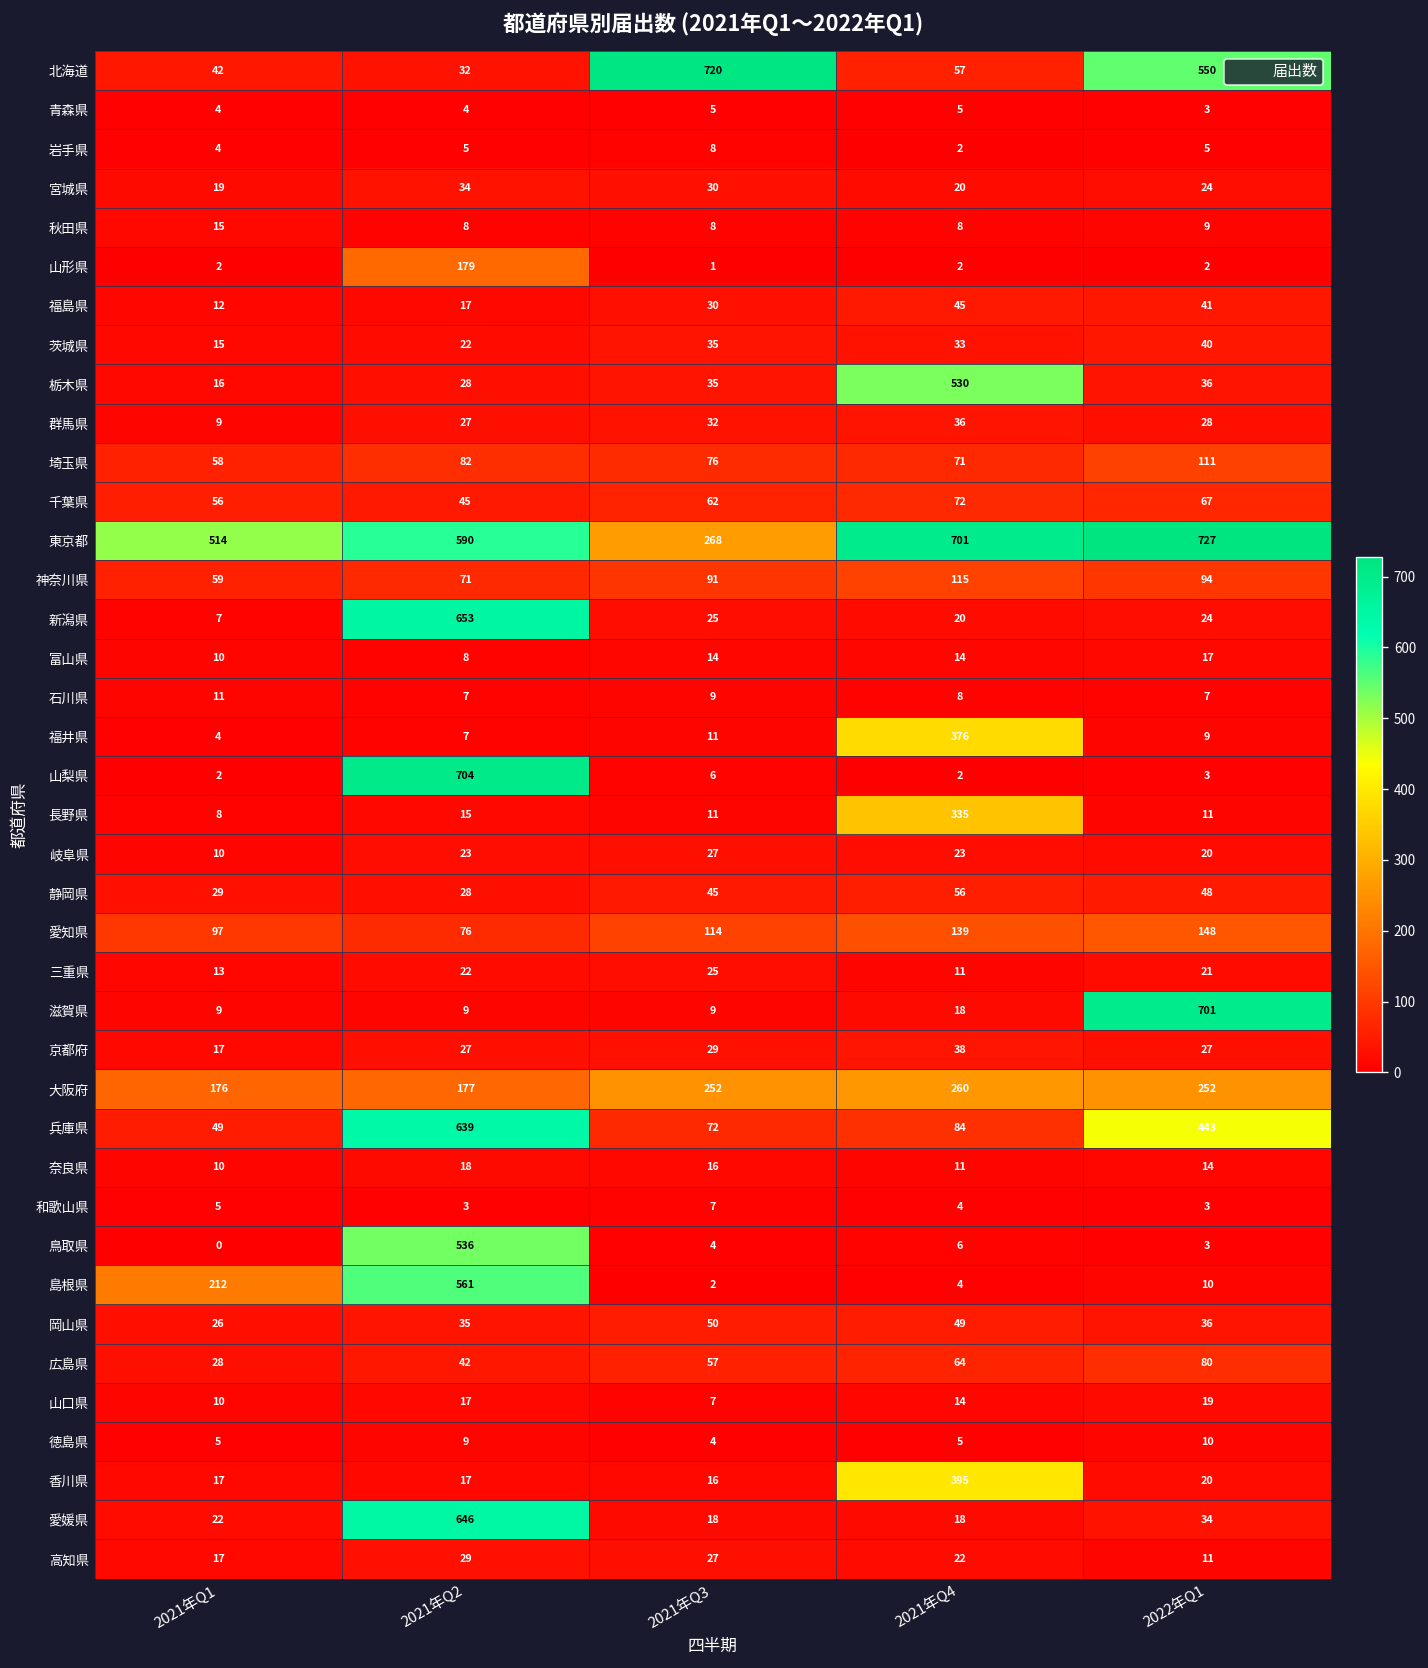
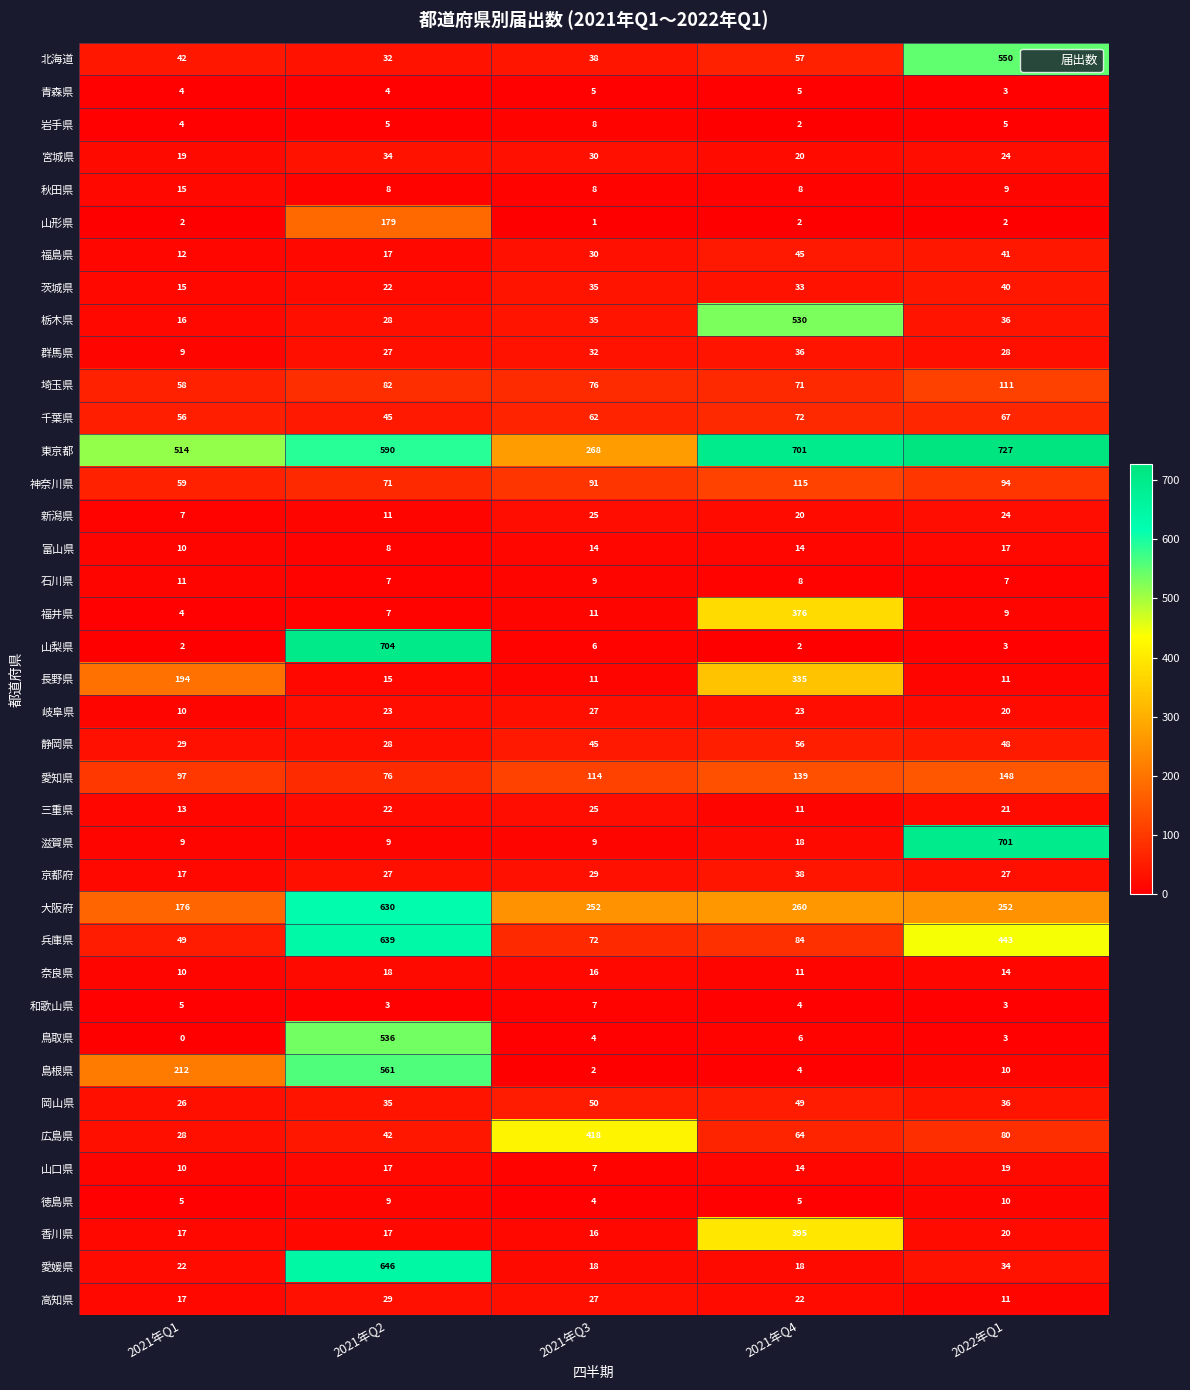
  {
    "北海道": {
      "2021年Q1": 42,
      "2021年Q2": 32,
-     "2021年Q3": 720,
+     "2021年Q3": 38,
      "2021年Q4": 57,
      "2022年Q1": 550
    },
    "青森県": {
      "2021年Q1": 4,
      "2021年Q2": 4,
      "2021年Q3": 5,
      "2021年Q4": 5,
      "2022年Q1": 3
    },
    "岩手県": {
      "2021年Q1": 4,
      "2021年Q2": 5,
      "2021年Q3": 8,
      "2021年Q4": 2,
      "2022年Q1": 5
    },
    "宮城県": {
      "2021年Q1": 19,
      "2021年Q2": 34,
      "2021年Q3": 30,
      "2021年Q4": 20,
      "2022年Q1": 24
    },
    "秋田県": {
      "2021年Q1": 15,
      "2021年Q2": 8,
      "2021年Q3": 8,
      "2021年Q4": 8,
      "2022年Q1": 9
    },
    "山形県": {
      "2021年Q1": 2,
      "2021年Q2": 179,
      "2021年Q3": 1,
      "2021年Q4": 2,
      "2022年Q1": 2
    },
    "福島県": {
      "2021年Q1": 12,
      "2021年Q2": 17,
      "2021年Q3": 30,
      "2021年Q4": 45,
      "2022年Q1": 41
    },
    "茨城県": {
      "2021年Q1": 15,
      "2021年Q2": 22,
      "2021年Q3": 35,
      "2021年Q4": 33,
      "2022年Q1": 40
    },
    "栃木県": {
      "2021年Q1": 16,
      "2021年Q2": 28,
      "2021年Q3": 35,
      "2021年Q4": 530,
      "2022年Q1": 36
    },
    "群馬県": {
      "2021年Q1": 9,
      "2021年Q2": 27,
      "2021年Q3": 32,
      "2021年Q4": 36,
      "2022年Q1": 28
    },
    "埼玉県": {
      "2021年Q1": 58,
      "2021年Q2": 82,
      "2021年Q3": 76,
      "2021年Q4": 71,
      "2022年Q1": 111
    },
    "千葉県": {
      "2021年Q1": 56,
      "2021年Q2": 45,
      "2021年Q3": 62,
      "2021年Q4": 72,
      "2022年Q1": 67
    },
    "東京都": {
      "2021年Q1": 514,
      "2021年Q2": 590,
      "2021年Q3": 268,
      "2021年Q4": 701,
      "2022年Q1": 727
    },
    "神奈川県": {
      "2021年Q1": 59,
      "2021年Q2": 71,
      "2021年Q3": 91,
      "2021年Q4": 115,
      "2022年Q1": 94
    },
    "新潟県": {
      "2021年Q1": 7,
-     "2021年Q2": 653,
+     "2021年Q2": 11,
      "2021年Q3": 25,
      "2021年Q4": 20,
      "2022年Q1": 24
    },
    "富山県": {
      "2021年Q1": 10,
      "2021年Q2": 8,
      "2021年Q3": 14,
      "2021年Q4": 14,
      "2022年Q1": 17
    },
    "石川県": {
      "2021年Q1": 11,
      "2021年Q2": 7,
      "2021年Q3": 9,
      "2021年Q4": 8,
      "2022年Q1": 7
    },
    "福井県": {
      "2021年Q1": 4,
      "2021年Q2": 7,
      "2021年Q3": 11,
      "2021年Q4": 376,
      "2022年Q1": 9
    },
    "山梨県": {
      "2021年Q1": 2,
      "2021年Q2": 704,
      "2021年Q3": 6,
      "2021年Q4": 2,
      "2022年Q1": 3
    },
    "長野県": {
-     "2021年Q1": 8,
+     "2021年Q1": 194,
      "2021年Q2": 15,
      "2021年Q3": 11,
      "2021年Q4": 335,
      "2022年Q1": 11
    },
    "岐阜県": {
      "2021年Q1": 10,
      "2021年Q2": 23,
      "2021年Q3": 27,
      "2021年Q4": 23,
      "2022年Q1": 20
    },
    "静岡県": {
      "2021年Q1": 29,
      "2021年Q2": 28,
      "2021年Q3": 45,
      "2021年Q4": 56,
      "2022年Q1": 48
    },
    "愛知県": {
      "2021年Q1": 97,
      "2021年Q2": 76,
      "2021年Q3": 114,
      "2021年Q4": 139,
      "2022年Q1": 148
    },
    "三重県": {
      "2021年Q1": 13,
      "2021年Q2": 22,
      "2021年Q3": 25,
      "2021年Q4": 11,
      "2022年Q1": 21
    },
    "滋賀県": {
      "2021年Q1": 9,
      "2021年Q2": 9,
      "2021年Q3": 9,
      "2021年Q4": 18,
      "2022年Q1": 701
    },
    "京都府": {
      "2021年Q1": 17,
      "2021年Q2": 27,
      "2021年Q3": 29,
      "2021年Q4": 38,
      "2022年Q1": 27
    },
    "大阪府": {
      "2021年Q1": 176,
-     "2021年Q2": 177,
+     "2021年Q2": 630,
      "2021年Q3": 252,
      "2021年Q4": 260,
      "2022年Q1": 252
    },
    "兵庫県": {
      "2021年Q1": 49,
      "2021年Q2": 639,
      "2021年Q3": 72,
      "2021年Q4": 84,
      "2022年Q1": 443
    },
    "奈良県": {
      "2021年Q1": 10,
      "2021年Q2": 18,
      "2021年Q3": 16,
      "2021年Q4": 11,
      "2022年Q1": 14
    },
    "和歌山県": {
      "2021年Q1": 5,
      "2021年Q2": 3,
      "2021年Q3": 7,
      "2021年Q4": 4,
      "2022年Q1": 3
    },
    "鳥取県": {
      "2021年Q1": 0,
      "2021年Q2": 536,
      "2021年Q3": 4,
      "2021年Q4": 6,
      "2022年Q1": 3
    },
    "島根県": {
      "2021年Q1": 212,
      "2021年Q2": 561,
      "2021年Q3": 2,
      "2021年Q4": 4,
      "2022年Q1": 10
    },
    "岡山県": {
      "2021年Q1": 26,
      "2021年Q2": 35,
      "2021年Q3": 50,
      "2021年Q4": 49,
      "2022年Q1": 36
    },
    "広島県": {
      "2021年Q1": 28,
      "2021年Q2": 42,
-     "2021年Q3": 57,
+     "2021年Q3": 418,
      "2021年Q4": 64,
      "2022年Q1": 80
    },
    "山口県": {
      "2021年Q1": 10,
      "2021年Q2": 17,
      "2021年Q3": 7,
      "2021年Q4": 14,
      "2022年Q1": 19
    },
    "徳島県": {
      "2021年Q1": 5,
      "2021年Q2": 9,
      "2021年Q3": 4,
      "2021年Q4": 5,
      "2022年Q1": 10
    },
    "香川県": {
      "2021年Q1": 17,
      "2021年Q2": 17,
      "2021年Q3": 16,
      "2021年Q4": 395,
      "2022年Q1": 20
    },
    "愛媛県": {
      "2021年Q1": 22,
      "2021年Q2": 646,
      "2021年Q3": 18,
      "2021年Q4": 18,
      "2022年Q1": 34
    },
    "高知県": {
      "2021年Q1": 17,
      "2021年Q2": 29,
      "2021年Q3": 27,
      "2021年Q4": 22,
      "2022年Q1": 11
    }
  }
